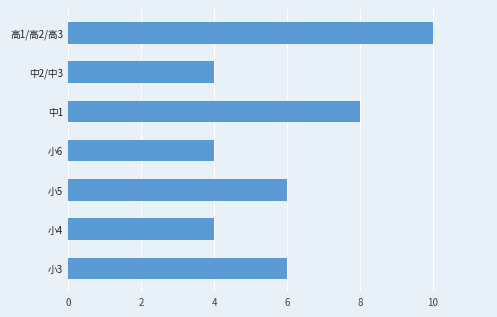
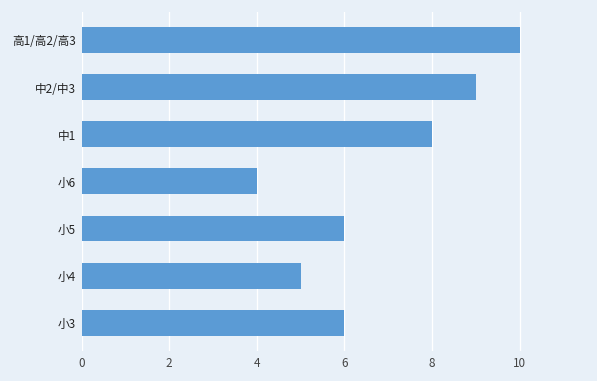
  {
    "高1/高2/高3": 10,
-   "中2/中3": 4,
+   "中2/中3": 9,
    "中1": 8,
    "小6": 4,
    "小5": 6,
-   "小4": 4,
+   "小4": 5,
    "小3": 6
  }
